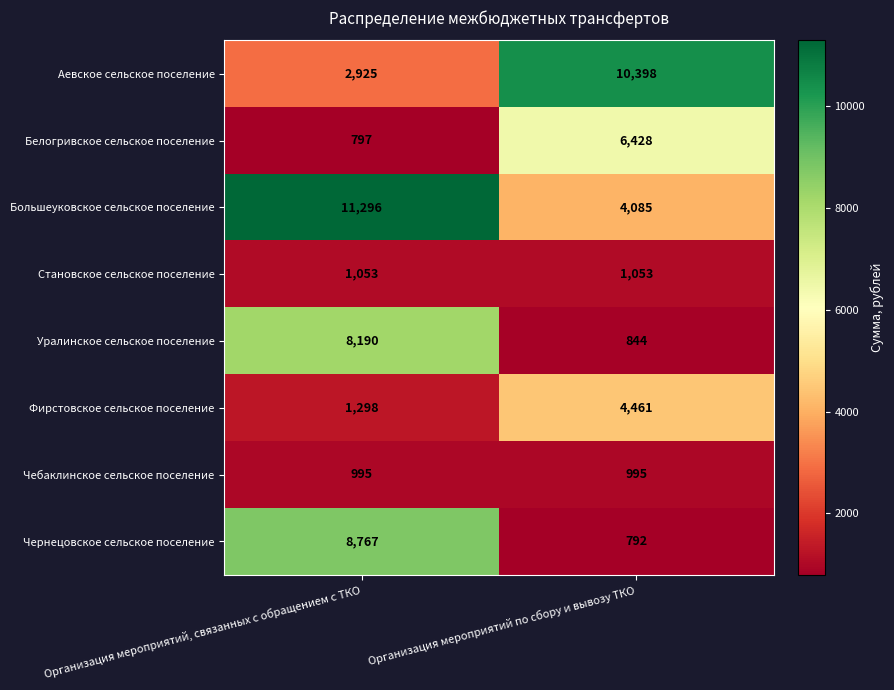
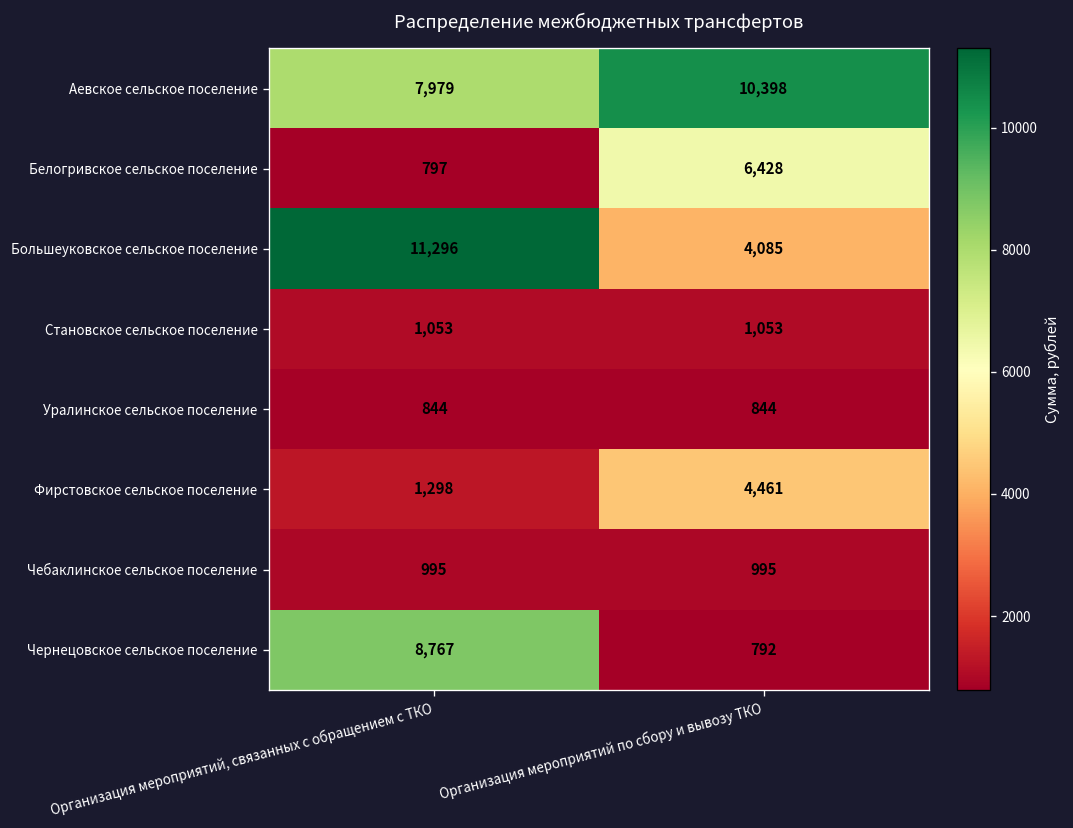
  {
    "Аевское сельское поселение": {
-     "Организация мероприятий, связанных с обращением с ТКО": "2,925",
+     "Организация мероприятий, связанных с обращением с ТКО": "7,979",
      "Организация мероприятий по сбору и вывозу ТКО": "10,398"
    },
    "Белогривское сельское поселение": {
      "Организация мероприятий, связанных с обращением с ТКО": "797",
      "Организация мероприятий по сбору и вывозу ТКО": "6,428"
    },
    "Большеуковское сельское поселение": {
      "Организация мероприятий, связанных с обращением с ТКО": "11,296",
      "Организация мероприятий по сбору и вывозу ТКО": "4,085"
    },
    "Становское сельское поселение": {
      "Организация мероприятий, связанных с обращением с ТКО": "1,053",
      "Организация мероприятий по сбору и вывозу ТКО": "1,053"
    },
    "Уралинское сельское поселение": {
-     "Организация мероприятий, связанных с обращением с ТКО": "8,190",
+     "Организация мероприятий, связанных с обращением с ТКО": "844",
      "Организация мероприятий по сбору и вывозу ТКО": "844"
    },
    "Фирстовское сельское поселение": {
      "Организация мероприятий, связанных с обращением с ТКО": "1,298",
      "Организация мероприятий по сбору и вывозу ТКО": "4,461"
    },
    "Чебаклинское сельское поселение": {
      "Организация мероприятий, связанных с обращением с ТКО": "995",
      "Организация мероприятий по сбору и вывозу ТКО": "995"
    },
    "Чернецовское сельское поселение": {
      "Организация мероприятий, связанных с обращением с ТКО": "8,767",
      "Организация мероприятий по сбору и вывозу ТКО": "792"
    }
  }
